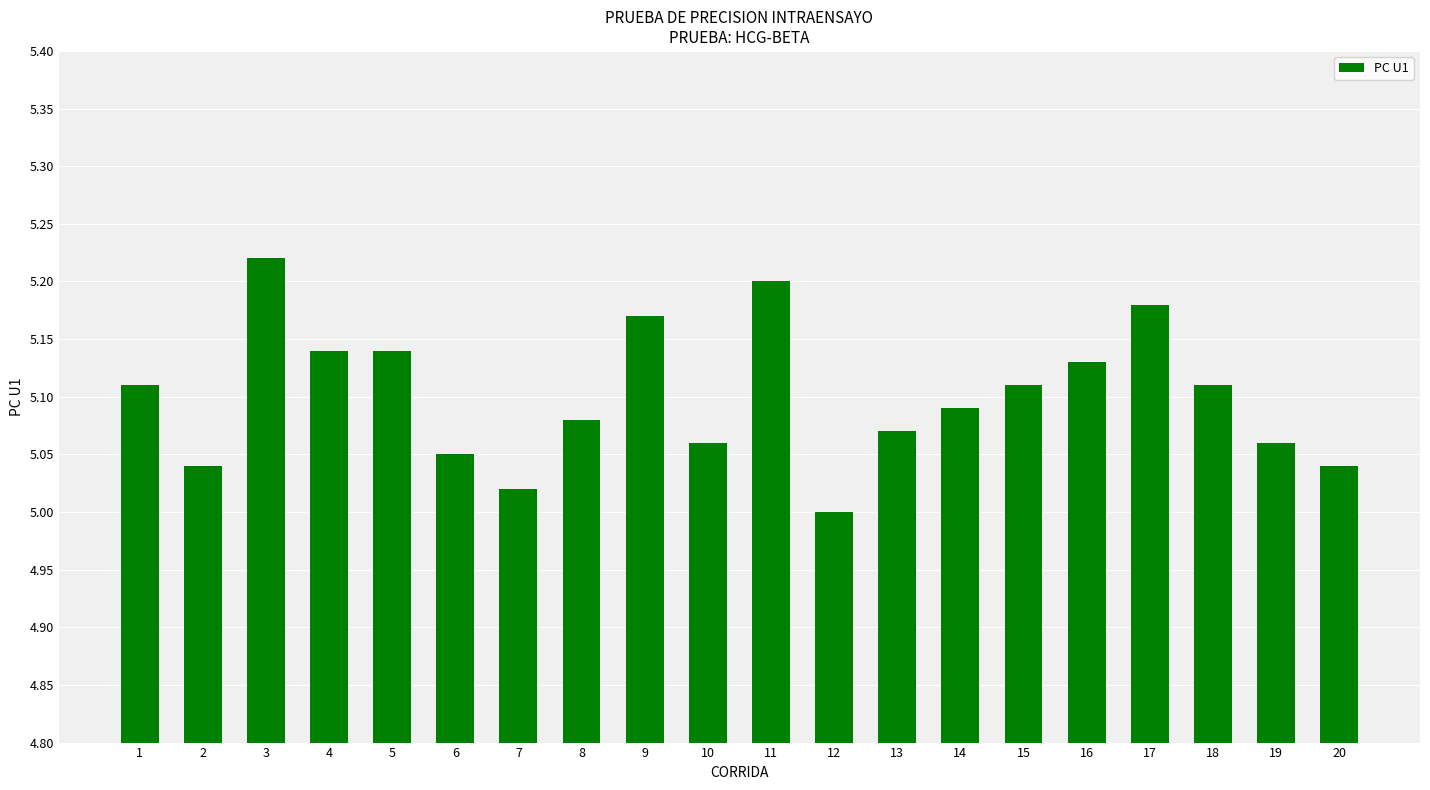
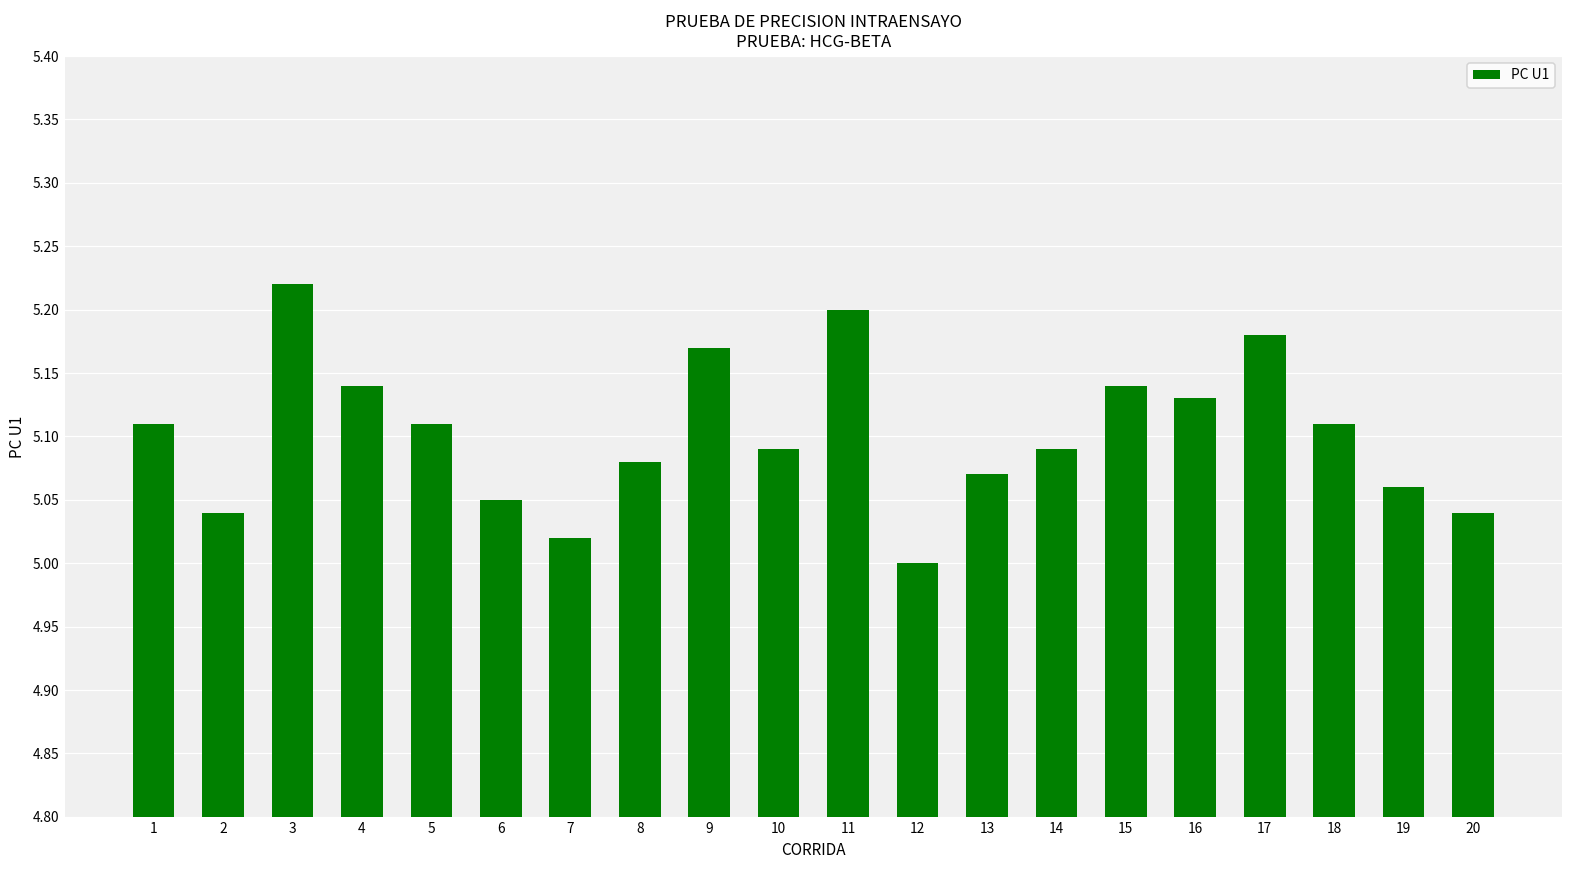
  {
    "1": 5.11,
    "2": 5.04,
    "3": 5.22,
    "4": 5.14,
-   "5": 5.14,
+   "5": 5.11,
    "6": 5.05,
    "7": 5.02,
    "8": 5.08,
    "9": 5.17,
-   "10": 5.06,
+   "10": 5.09,
    "11": 5.20,
    "12": 5.00,
    "13": 5.07,
    "14": 5.09,
-   "15": 5.11,
+   "15": 5.14,
    "16": 5.13,
    "17": 5.18,
    "18": 5.11,
    "19": 5.06,
    "20": 5.04
  }
